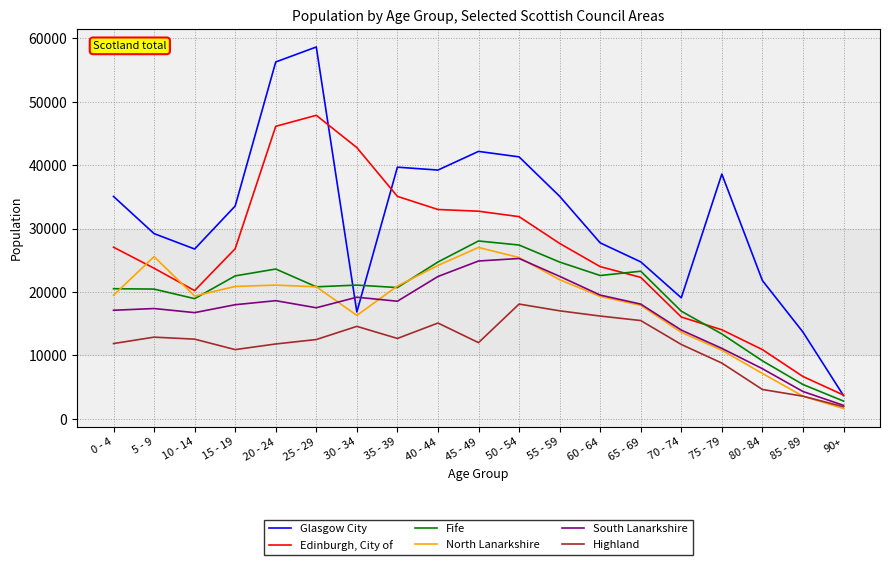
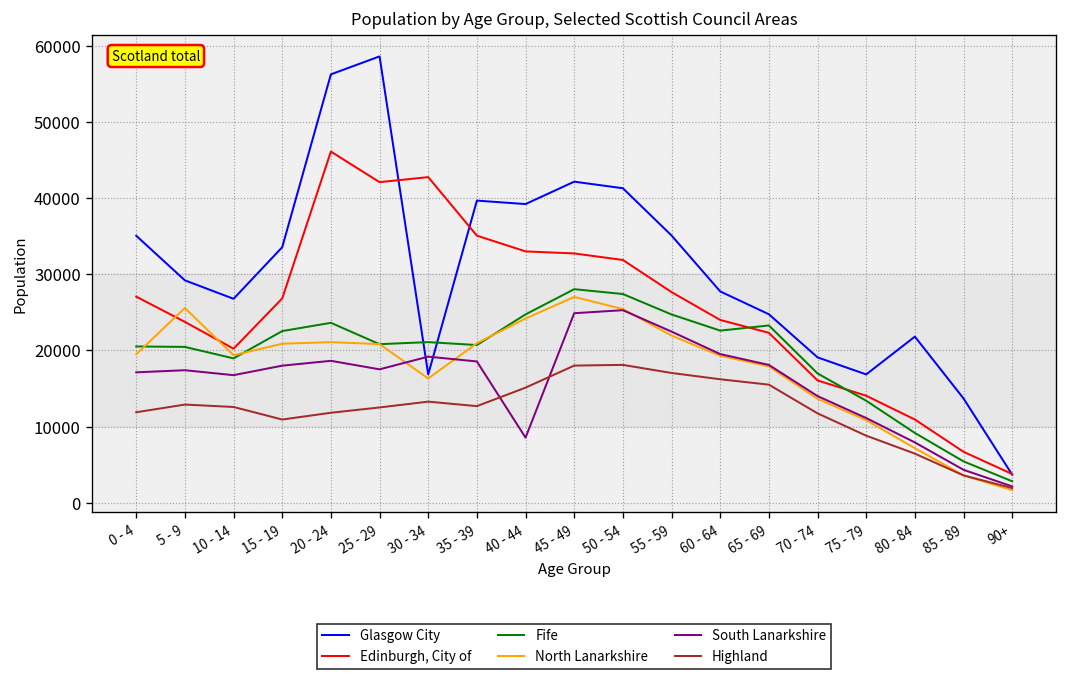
  {
    "Glasgow City": {
      "0 - 4": 35000,
      "5 - 9": 29000,
      "10 - 14": 27000,
      "15 - 19": 34000,
      "20 - 24": 56000,
      "25 - 29": 59000,
      "30 - 34": 17000,
      "35 - 39": 40000,
      "40 - 44": 39000,
      "45 - 49": 42000,
      "50 - 54": 41000,
      "55 - 59": 35000,
      "60 - 64": 28000,
      "65 - 69": 25000,
      "70 - 74": 19000,
-     "75 - 79": 39000,
+     "75 - 79": 17000,
      "80 - 84": 22000,
      "85 - 89": 14000
    },
    "Edinburgh, City of": {
      "0 - 4": 27000,
      "5 - 9": 24000,
      "10 - 14": 20000,
      "15 - 19": 27000,
      "20 - 24": 46000,
-     "25 - 29": 48000,
+     "25 - 29": 42000,
      "30 - 34": 43000,
      "35 - 39": 35000,
      "40 - 44": 33000,
      "45 - 49": 33000,
      "50 - 54": 32000,
      "55 - 59": 28000,
      "60 - 64": 24000,
      "65 - 69": 22000,
      "70 - 74": 16000,
      "75 - 79": 14000,
      "80 - 84": 11000,
      "85 - 89": 7000
    },
    "Fife": {
      "0 - 4": 21000,
      "5 - 9": 20000,
      "10 - 14": 19000,
      "15 - 19": 23000,
      "20 - 24": 24000,
      "30 - 34": 21000,
      "40 - 44": 25000,
      "45 - 49": 28000,
      "50 - 54": 27000,
      "55 - 59": 25000,
      "60 - 64": 23000,
      "65 - 69": 23000,
      "70 - 74": 17000,
      "75 - 79": 13000,
      "80 - 84": 9000,
      "85 - 89": 5000,
      "90+": 3000
    },
    "North Lanarkshire": {
      "0 - 4": 19000,
      "5 - 9": 26000,
      "10 - 14": 19000,
      "15 - 19": 21000,
      "20 - 24": 21000,
      "30 - 34": 16000,
      "40 - 44": 24000,
      "45 - 49": 27000,
      "55 - 59": 22000,
      "80 - 84": 7000
    },
    "South Lanarkshire": {
      "0 - 4": 17000,
      "5 - 9": 17000,
      "10 - 14": 17000,
      "15 - 19": 18000,
      "20 - 24": 19000,
      "25 - 29": 18000,
      "30 - 34": 19000,
      "35 - 39": 19000,
-     "40 - 44": 22000,
+     "40 - 44": 9000,
      "45 - 49": 25000,
      "55 - 59": 22000,
      "80 - 84": 8000,
      "85 - 89": 4000
    },
    "Highland": {
      "0 - 4": 12000,
      "5 - 9": 13000,
      "10 - 14": 13000,
      "15 - 19": 11000,
      "20 - 24": 12000,
      "25 - 29": 13000,
-     "30 - 34": 15000,
+     "30 - 34": 13000,
      "35 - 39": 13000,
      "40 - 44": 15000,
-     "45 - 49": 12000,
+     "45 - 49": 18000,
      "50 - 54": 18000,
      "55 - 59": 17000,
      "60 - 64": 16000,
      "65 - 69": 16000,
      "70 - 74": 12000,
      "75 - 79": 9000,
-     "80 - 84": 5000
+     "80 - 84": 6000
    }
  }
